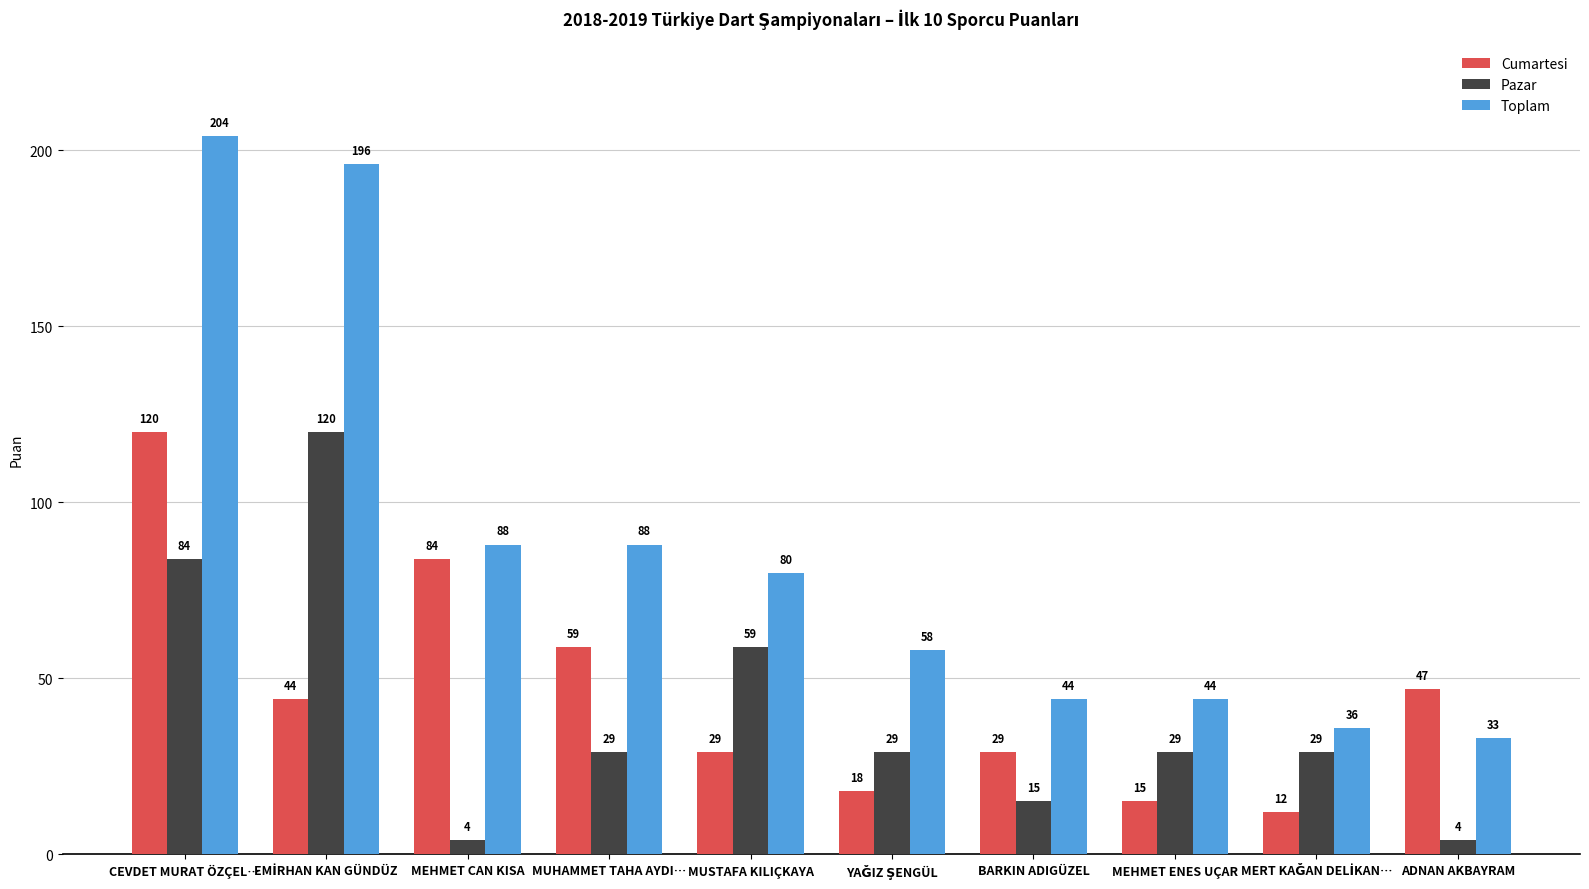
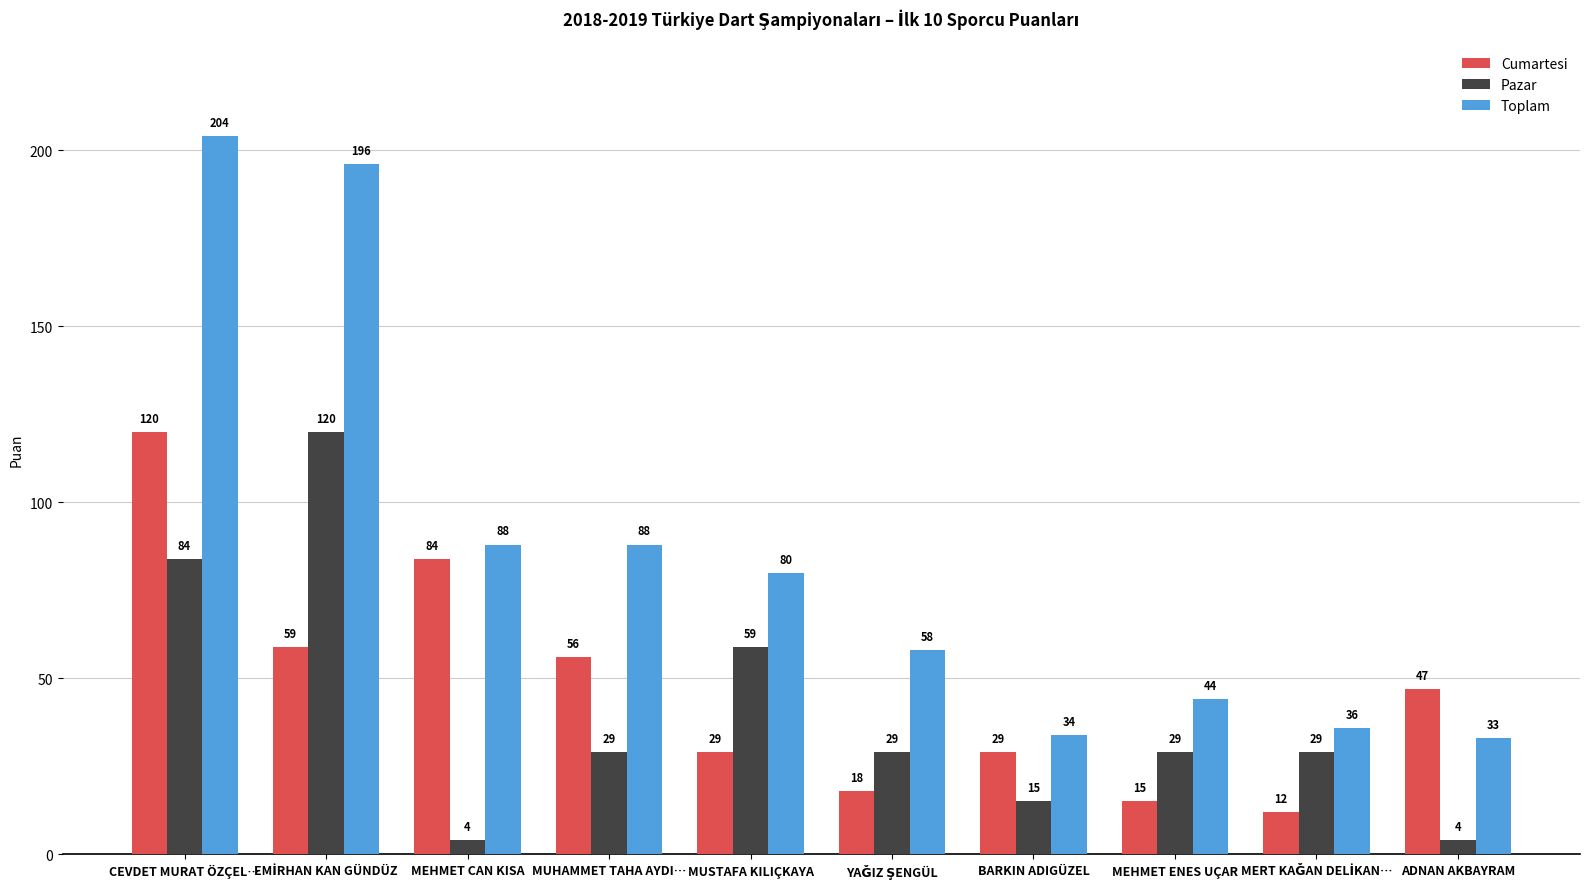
  {
    "Cumartesi": {
      "CEVDET MURAT ÖZÇEL…": 120,
-     "EMİRHAN KAN GÜNDÜZ": 44,
+     "EMİRHAN KAN GÜNDÜZ": 59,
      "MEHMET CAN KISA": 84,
-     "MUHAMMET TAHA AYDI…": 59,
+     "MUHAMMET TAHA AYDI…": 56,
      "MUSTAFA KILIÇKAYA": 29,
      "YAĞIZ ŞENGÜL": 18,
      "BARKIN ADIGÜZEL": 29,
      "MEHMET ENES UÇAR": 15,
      "MERT KAĞAN DELİKAN…": 12,
      "ADNAN AKBAYRAM": 47
    },
    "Pazar": {
      "CEVDET MURAT ÖZÇEL…": 84,
      "EMİRHAN KAN GÜNDÜZ": 120,
      "MEHMET CAN KISA": 4,
      "MUHAMMET TAHA AYDI…": 29,
      "MUSTAFA KILIÇKAYA": 59,
      "YAĞIZ ŞENGÜL": 29,
      "BARKIN ADIGÜZEL": 15,
      "MEHMET ENES UÇAR": 29,
      "MERT KAĞAN DELİKAN…": 29,
      "ADNAN AKBAYRAM": 4
    },
    "Toplam": {
      "CEVDET MURAT ÖZÇEL…": 204,
      "EMİRHAN KAN GÜNDÜZ": 196,
      "MEHMET CAN KISA": 88,
      "MUHAMMET TAHA AYDI…": 88,
      "MUSTAFA KILIÇKAYA": 80,
      "YAĞIZ ŞENGÜL": 58,
-     "BARKIN ADIGÜZEL": 44,
+     "BARKIN ADIGÜZEL": 34,
      "MEHMET ENES UÇAR": 44,
      "MERT KAĞAN DELİKAN…": 36,
      "ADNAN AKBAYRAM": 33
    }
  }
